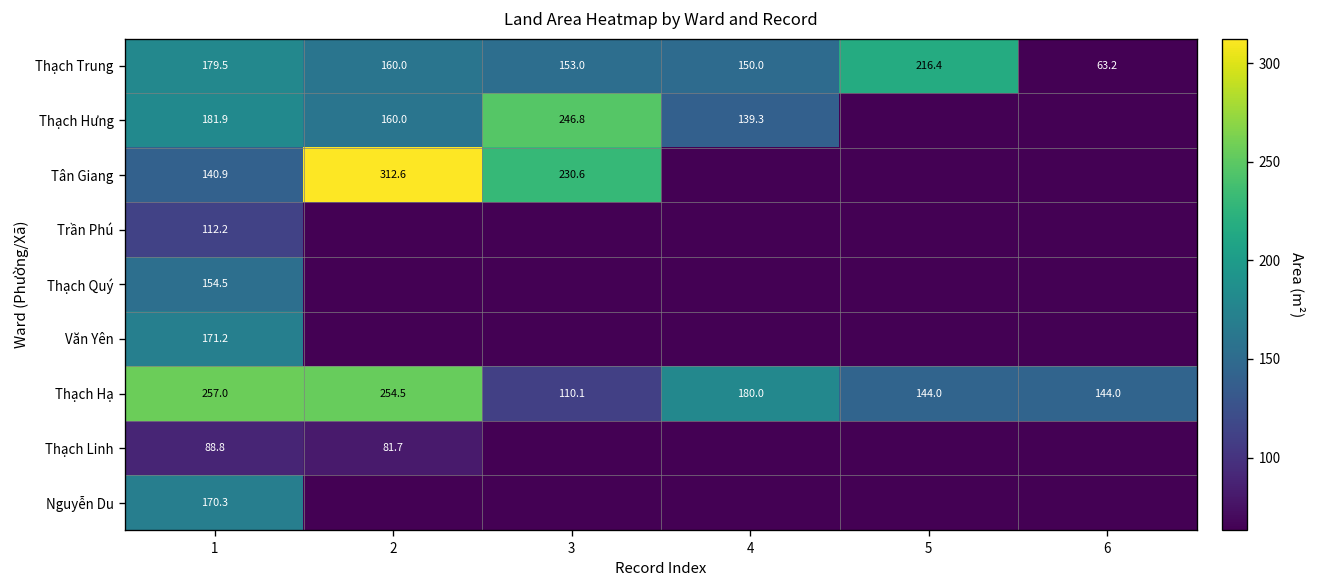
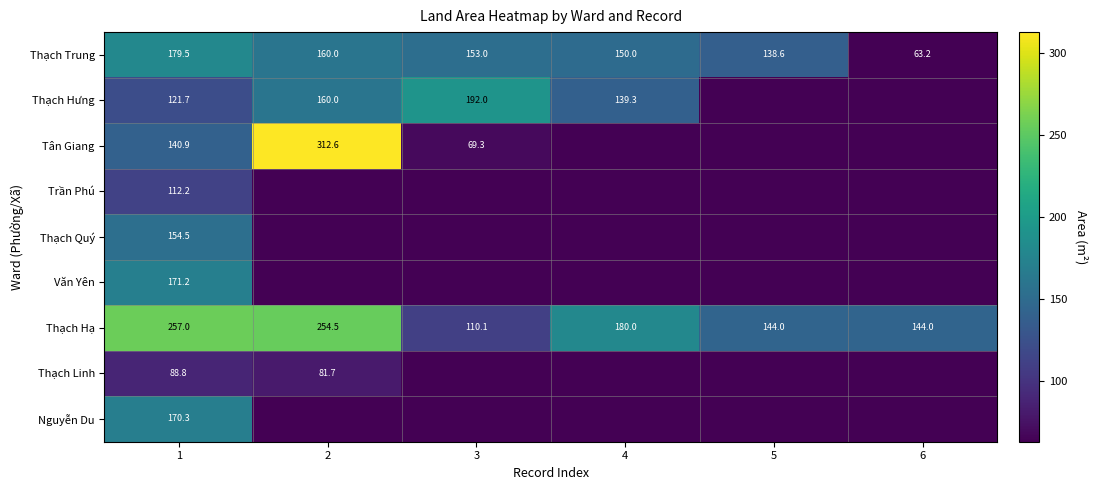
  {
    "Thạch Trung": {
      "1": 179.5,
      "2": 160.0,
      "3": 153.0,
      "4": 150.0,
-     "5": 216.4,
+     "5": 138.6,
      "6": 63.2
    },
    "Thạch Hưng": {
-     "1": 181.9,
+     "1": 121.7,
      "2": 160.0,
-     "3": 246.8,
+     "3": 192.0,
      "4": 139.3
    },
    "Tân Giang": {
      "1": 140.9,
      "2": 312.6,
-     "3": 230.6
+     "3": 69.3
    },
    "Trần Phú": {
      "1": 112.2
    },
    "Thạch Quý": {
      "1": 154.5
    },
    "Văn Yên": {
      "1": 171.2
    },
    "Thạch Hạ": {
      "1": 257.0,
      "2": 254.5,
      "3": 110.1,
      "4": 180.0,
      "5": 144.0,
      "6": 144.0
    },
    "Thạch Linh": {
      "1": 88.8,
      "2": 81.7
    },
    "Nguyễn Du": {
      "1": 170.3
    }
  }
